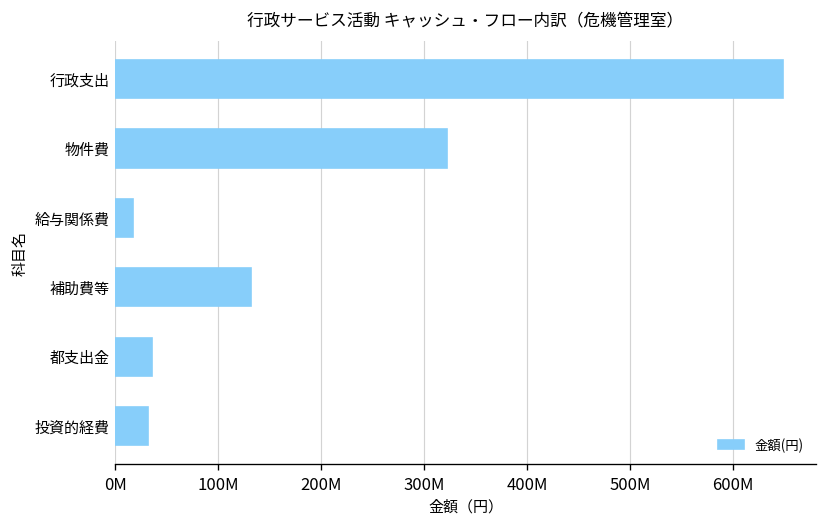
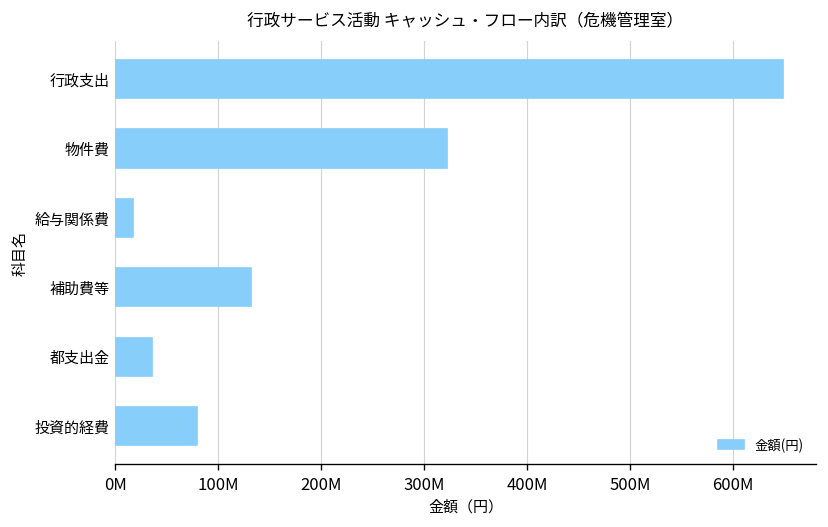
  {
    "行政支出": 650000000,
    "物件費": 320000000,
    "給与関係費": 20000000,
    "補助費等": 130000000,
    "都支出金": 40000000,
-   "投資的経費": 30000000
+   "投資的経費": 80000000
  }
